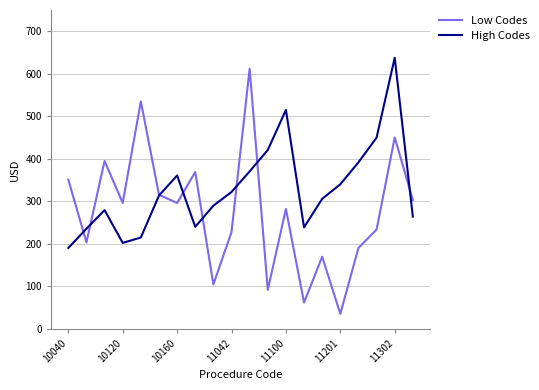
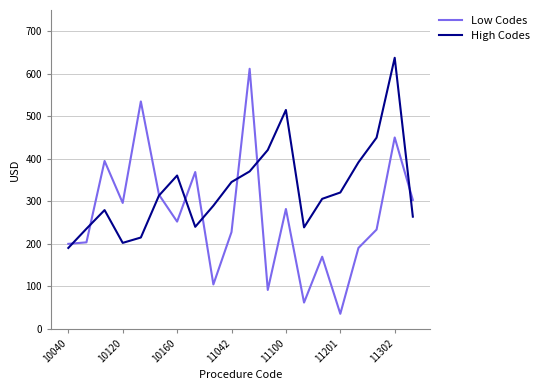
  {
    "Low Codes": {
-     "10040": 350,
+     "10040": 200,
      "10120": 300,
-     "10160": 300,
+     "10160": 250,
      "11042": 230,
      "11100": 280,
      "11201": 40,
      "11302": 450
    },
    "High Codes": {
      "10040": 190,
      "10120": 200,
      "10160": 360,
-     "11042": 320,
+     "11042": 350,
      "11100": 510,
-     "11201": 340,
+     "11201": 320,
      "11302": 640
    }
  }
